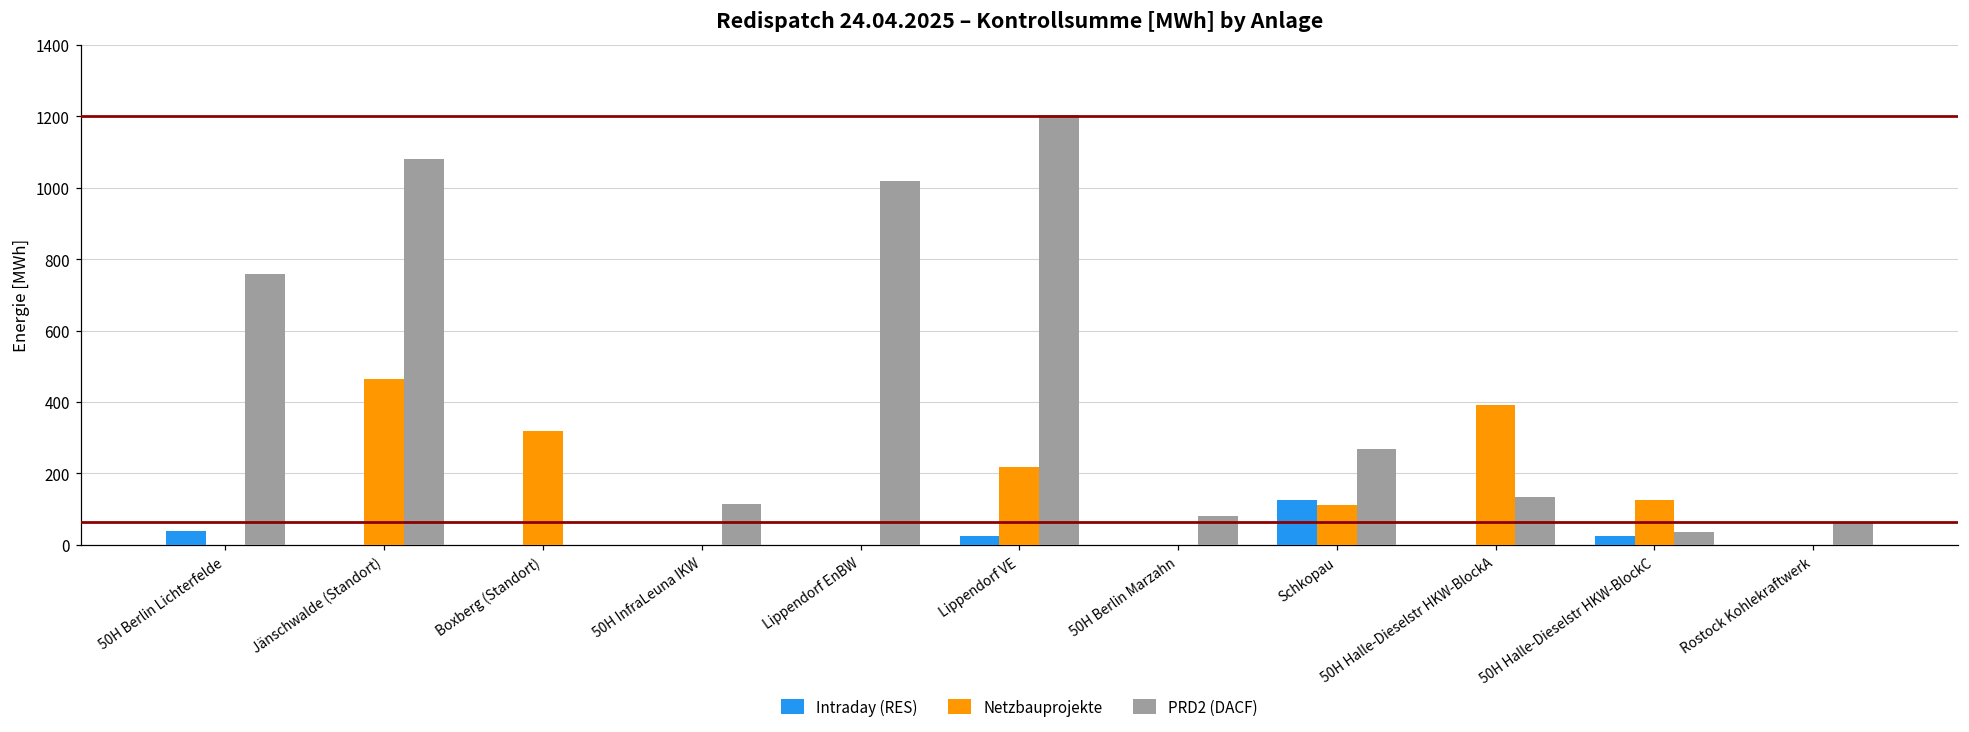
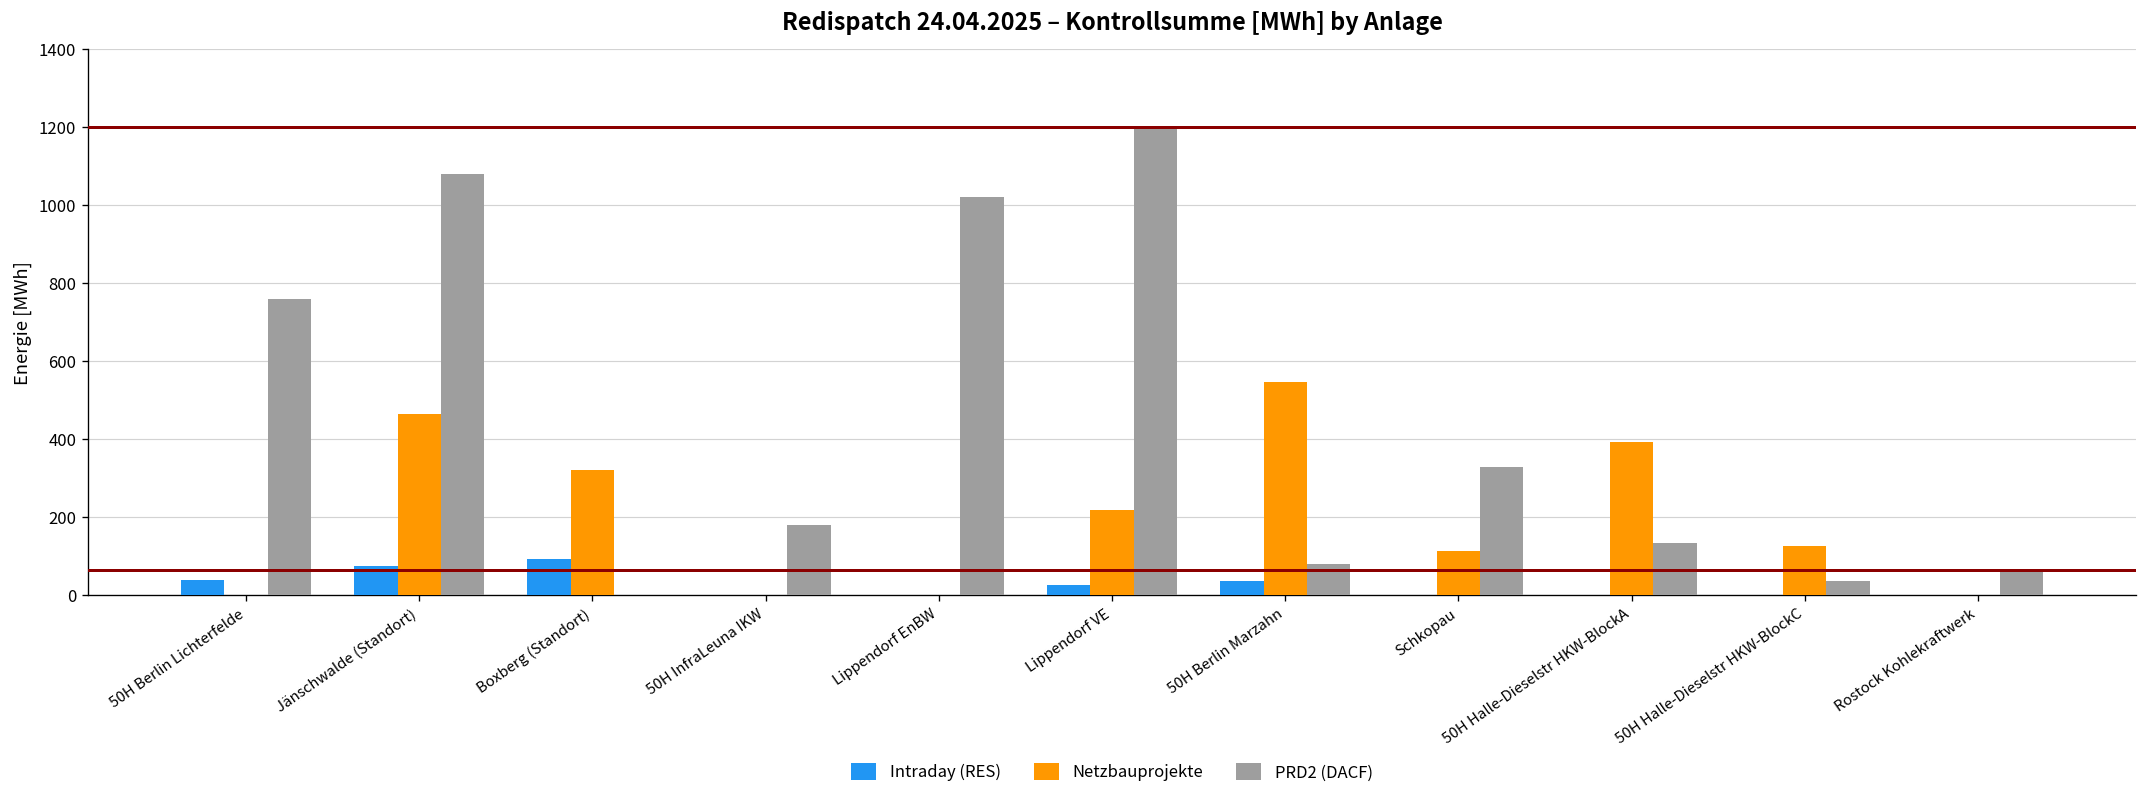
  {
    "Intraday (RES)": {
      "50H Berlin Lichterfelde": 40,
-     "Jänschwalde (Standort)": 0,
-     "Boxberg (Standort)": 0,
+     "Jänschwalde (Standort)": 70,
+     "Boxberg (Standort)": 90,
      "50H InfraLeuna IKW": 0,
      "Lippendorf EnBW": 0,
      "Lippendorf VE": 30,
-     "50H Berlin Marzahn": 0,
-     "Schkopau": 130,
+     "50H Berlin Marzahn": 40,
+     "Schkopau": 0,
      "50H Halle-Dieselstr HKW-BlockA": 0,
-     "50H Halle-Dieselstr HKW-BlockC": 30,
+     "50H Halle-Dieselstr HKW-BlockC": 0,
      "Rostock Kohlekraftwerk": 0
    },
    "Netzbauprojekte": {
      "50H Berlin Lichterfelde": 0,
      "Jänschwalde (Standort)": 460,
      "Boxberg (Standort)": 320,
      "50H InfraLeuna IKW": 0,
      "Lippendorf EnBW": 0,
      "Lippendorf VE": 220,
-     "50H Berlin Marzahn": 0,
+     "50H Berlin Marzahn": 550,
      "Schkopau": 110,
      "50H Halle-Dieselstr HKW-BlockA": 390,
      "50H Halle-Dieselstr HKW-BlockC": 130,
      "Rostock Kohlekraftwerk": 0
    },
    "PRD2 (DACF)": {
      "50H Berlin Lichterfelde": 760,
      "Jänschwalde (Standort)": 1080,
      "Boxberg (Standort)": 0,
-     "50H InfraLeuna IKW": 120,
+     "50H InfraLeuna IKW": 180,
      "Lippendorf EnBW": 1020,
      "Lippendorf VE": 1200,
      "50H Berlin Marzahn": 80,
-     "Schkopau": 270,
+     "Schkopau": 330,
      "50H Halle-Dieselstr HKW-BlockA": 130,
      "50H Halle-Dieselstr HKW-BlockC": 40,
      "Rostock Kohlekraftwerk": 60
    }
  }
